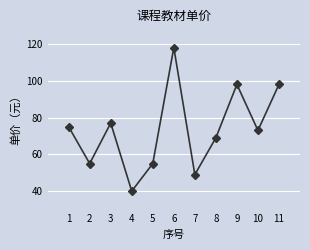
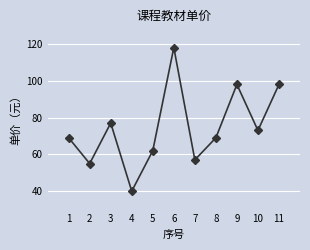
  {
-   "1": 75,
+   "1": 69,
    "2": 55,
    "3": 77,
    "4": 40,
-   "5": 55,
+   "5": 62,
    "6": 118,
-   "7": 49,
+   "7": 57,
    "8": 69,
    "9": 98,
    "10": 73,
    "11": 98
  }
